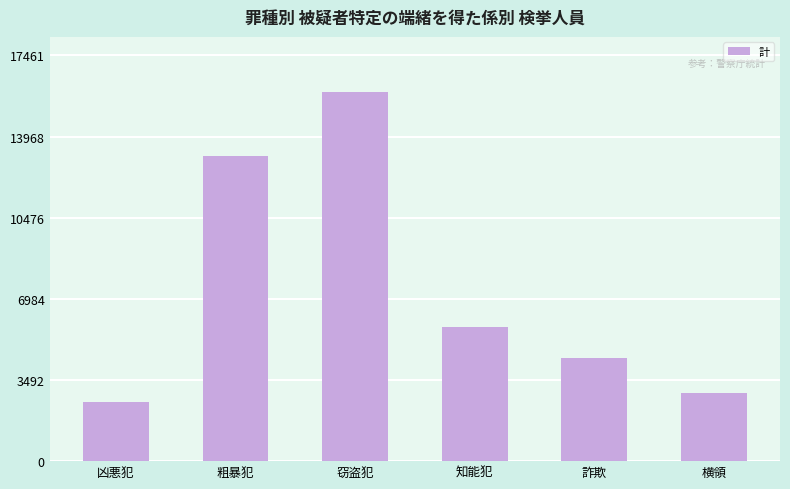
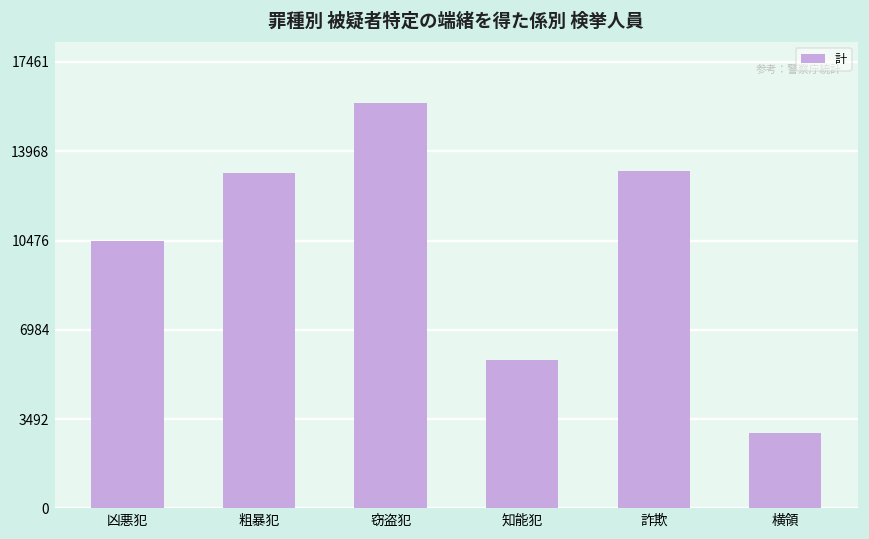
  {
-   "凶悪犯": 2500,
+   "凶悪犯": 10400,
    "粗暴犯": 13100,
    "窃盗犯": 15900,
    "知能犯": 5800,
-   "詐欺": 4400,
+   "詐欺": 13200,
    "横領": 3000
  }
